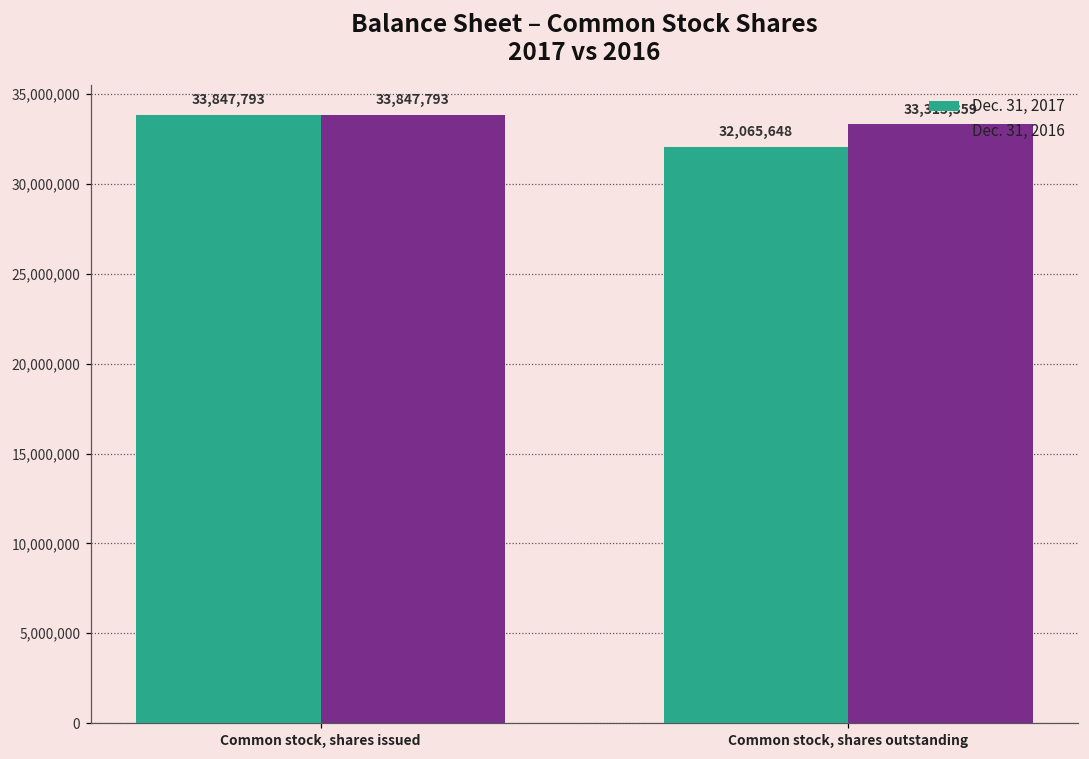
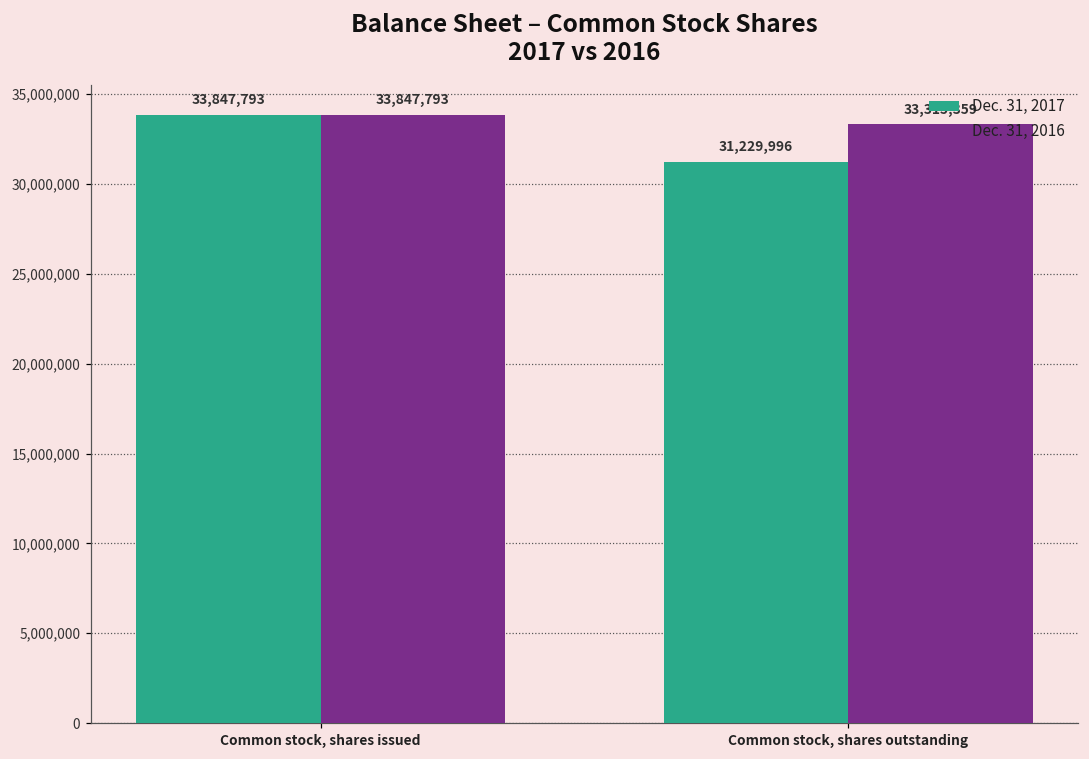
  {
    "Dec. 31, 2017": {
      "Common stock, shares issued": "33,847,793",
-     "Common stock, shares outstanding": "32,065,648"
+     "Common stock, shares outstanding": "31,229,996"
    },
    "Dec. 31, 2016": {
      "Common stock, shares issued": "33,847,793",
      "Common stock, shares outstanding": "33,315,359"
    }
  }
